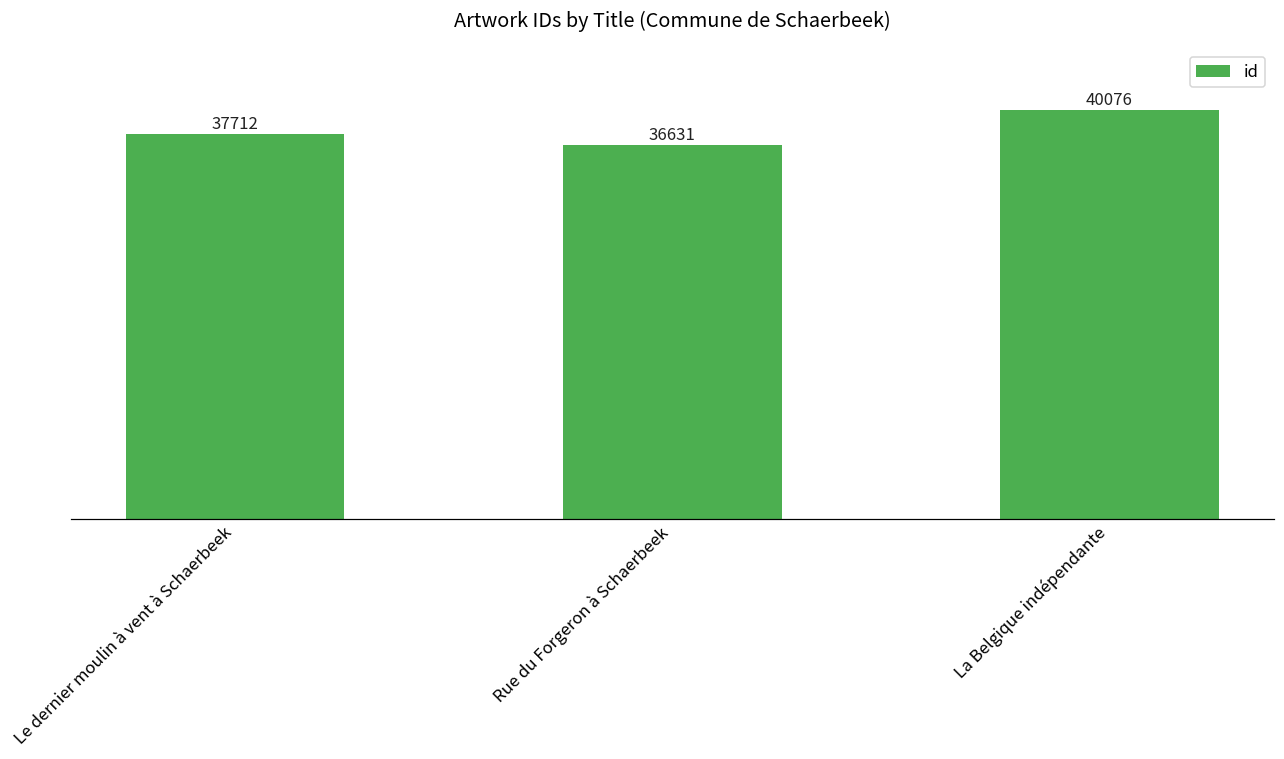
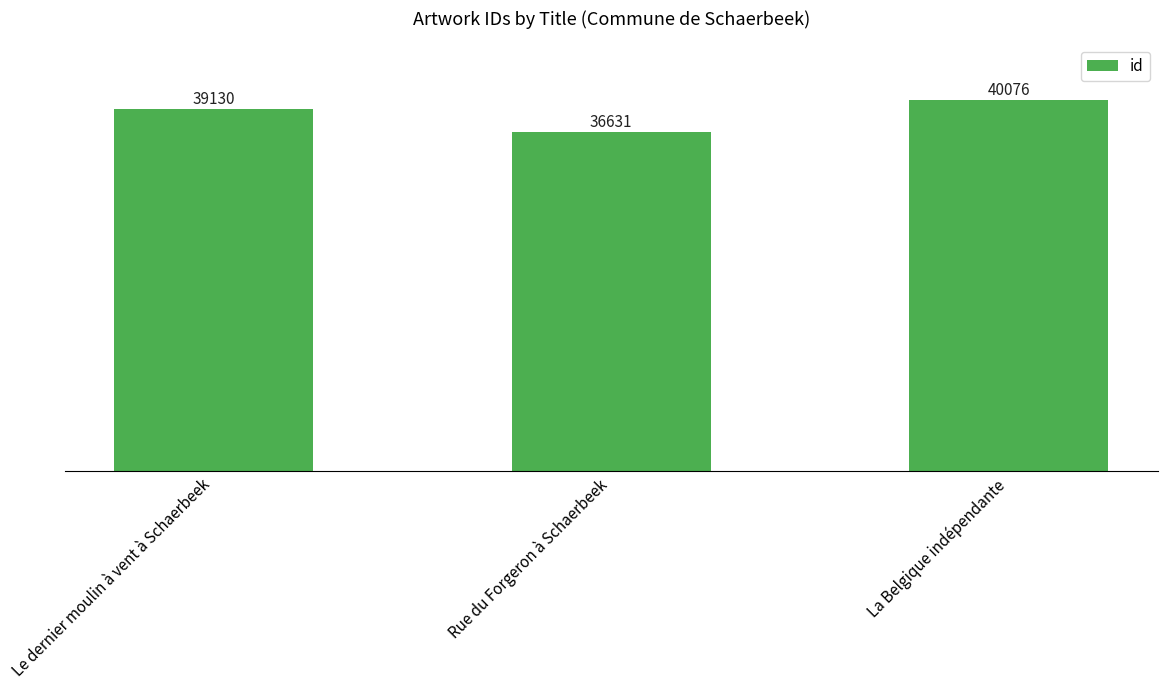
  {
-   "Le dernier moulin à vent à Schaerbeek": 37712,
+   "Le dernier moulin à vent à Schaerbeek": 39130,
    "Rue du Forgeron à Schaerbeek": 36631,
    "La Belgique indépendante": 40076
  }
